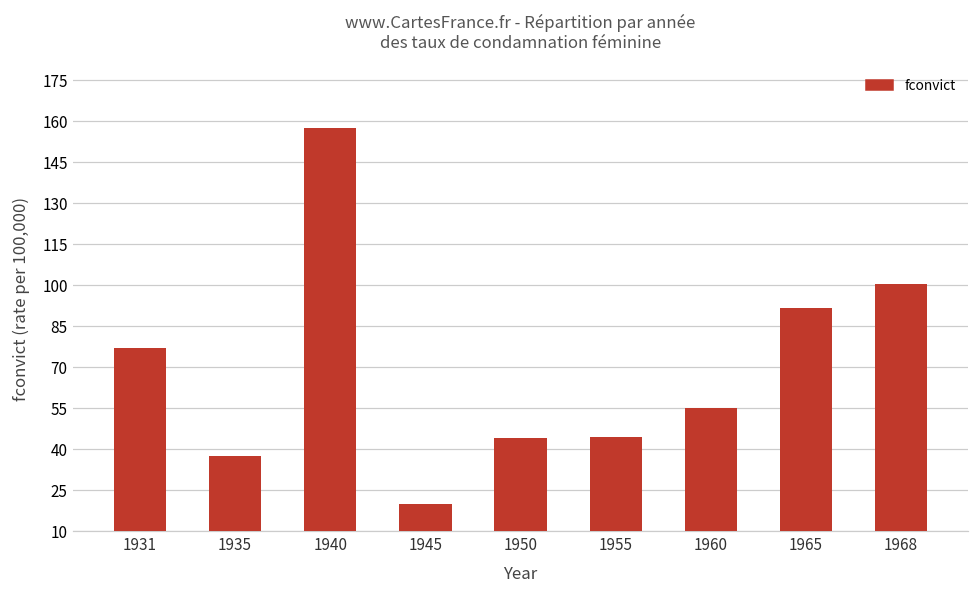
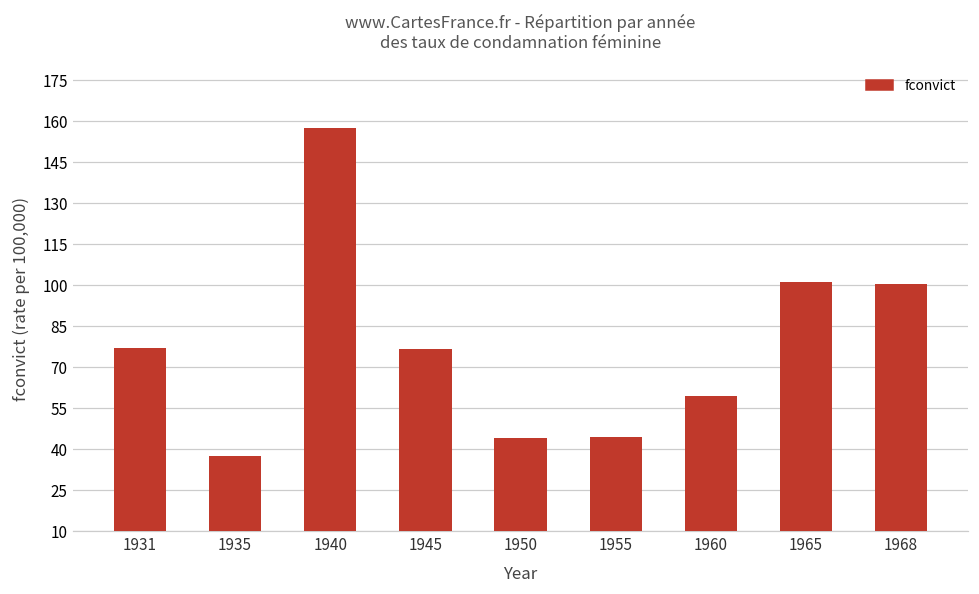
  {
    "1931": 77,
    "1935": 37,
    "1940": 157,
-   "1945": 20,
+   "1945": 77,
    "1950": 44,
    "1955": 44,
-   "1960": 55,
-   "1965": 92,
+   "1960": 60,
+   "1965": 101,
    "1968": 100
  }
